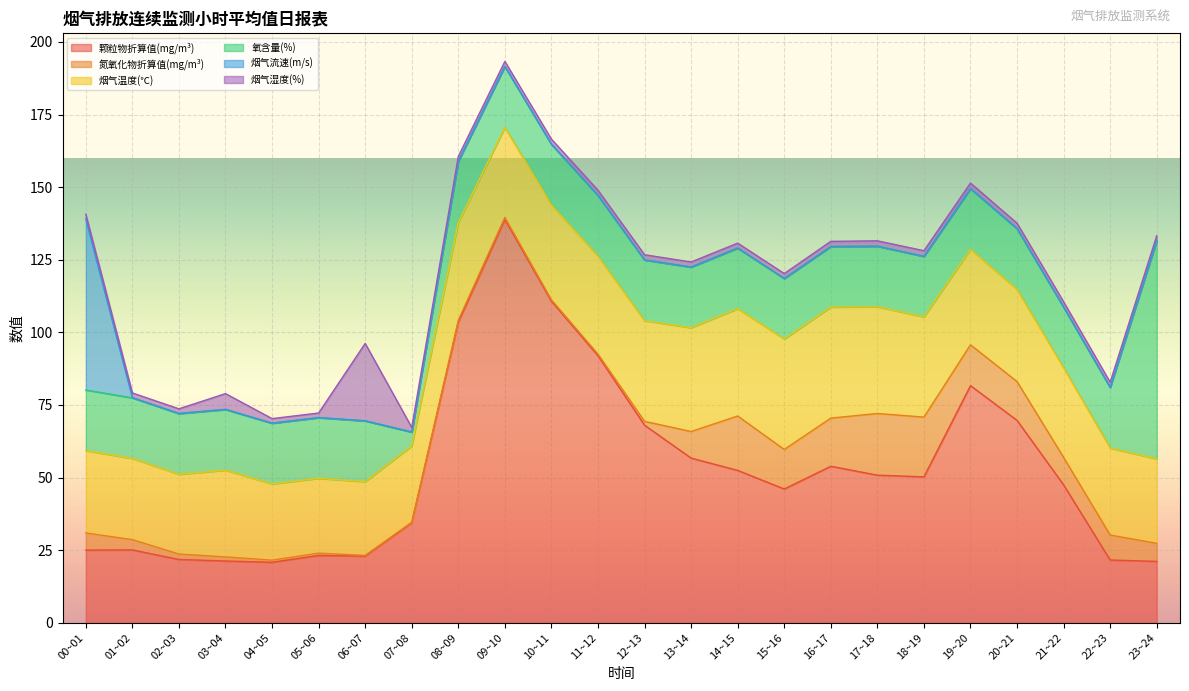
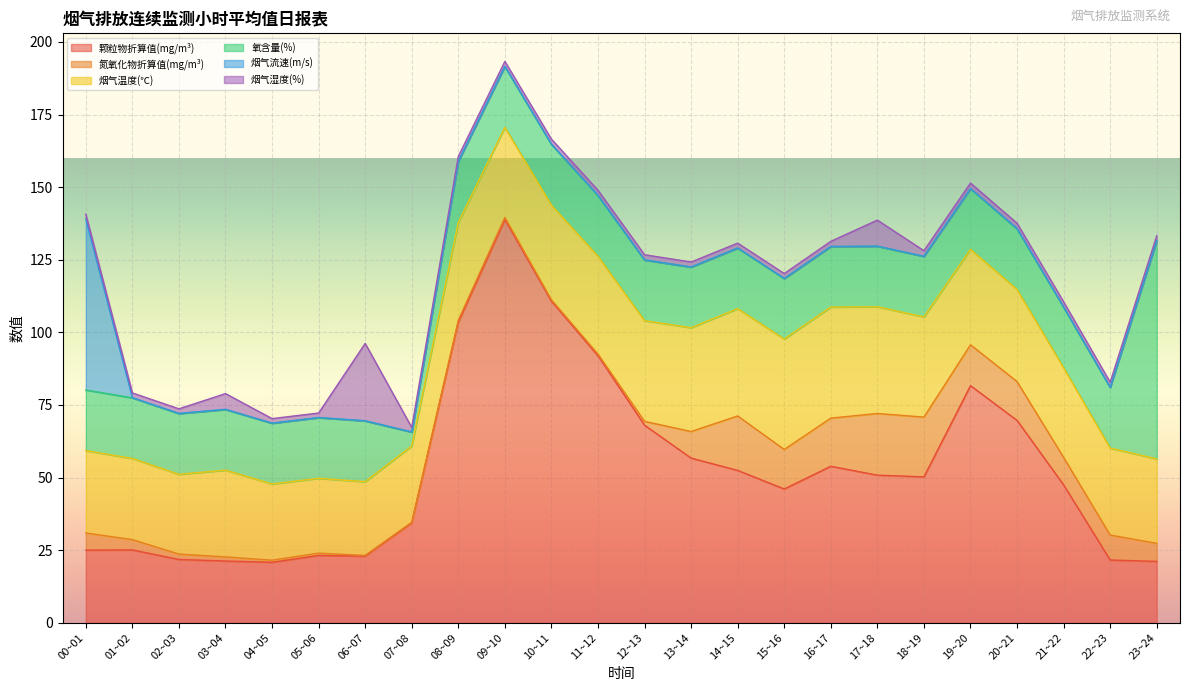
  {
    "烟气温度(℃)": {
      "00~01": 28,
      "01~02": 28,
      "02~03": 27,
      "03~04": 30,
      "04~05": 26,
      "05~06": 26,
      "06~07": 25,
      "07~08": 26,
      "08~09": 34,
      "09~10": 31,
      "10~11": 33,
      "11~12": 34,
      "12~13": 35,
      "13~14": 36,
      "14~15": 37,
      "15~16": 38,
      "16~17": 38,
      "17~18": 37,
      "18~19": 35,
      "19~20": 33,
      "20~21": 32,
      "21~22": 31,
      "22~23": 30,
      "23~24": 29
    },
    "氧含量(%)": {
      "00~01": 21
    },
    "烟气流速(m/s)": {
      "00~01": 59
    },
    "烟气湿度(%)": {
      "00~01": 2,
      "01~02": 2,
      "02~03": 2,
      "03~04": 5,
      "04~05": 2,
      "05~06": 2,
      "06~07": 27,
      "07~08": 2,
      "08~09": 2,
      "09~10": 2,
      "10~11": 2,
      "11~12": 2,
      "12~13": 2,
      "13~14": 2,
      "14~15": 2,
      "15~16": 2,
      "16~17": 2,
-     "17~18": 2,
+     "17~18": 9,
      "18~19": 2,
      "19~20": 2,
      "20~21": 2,
      "21~22": 2,
      "22~23": 2,
      "23~24": 2
    }
  }
